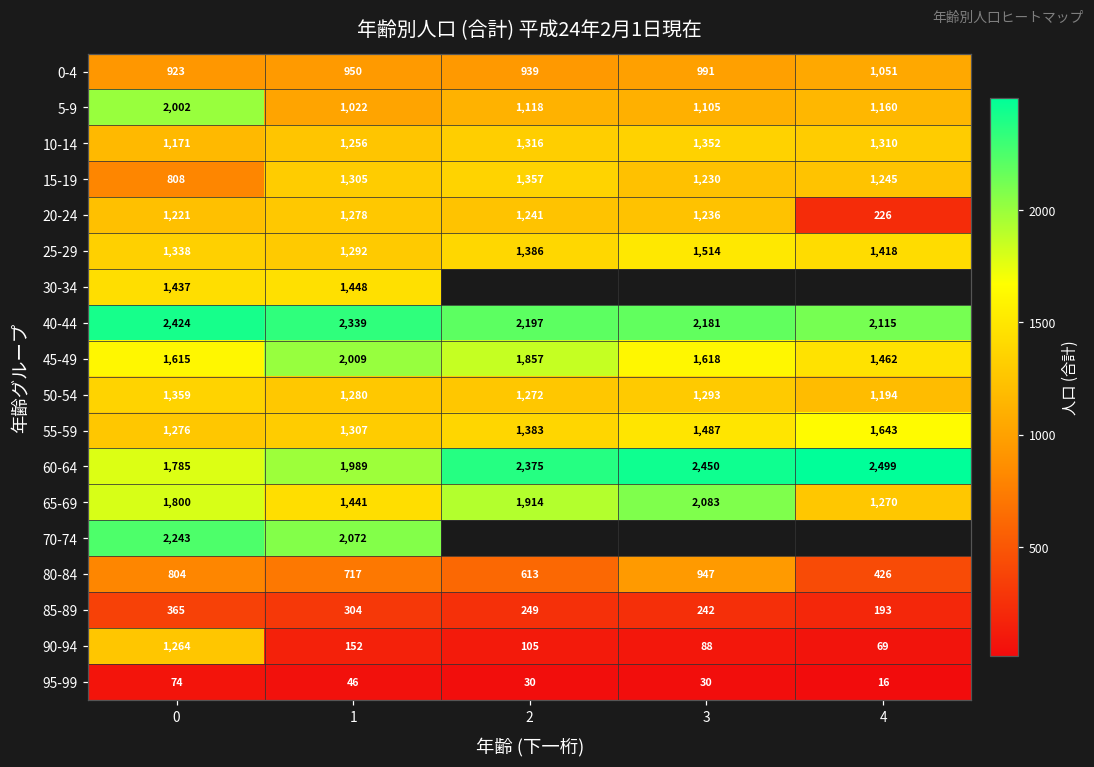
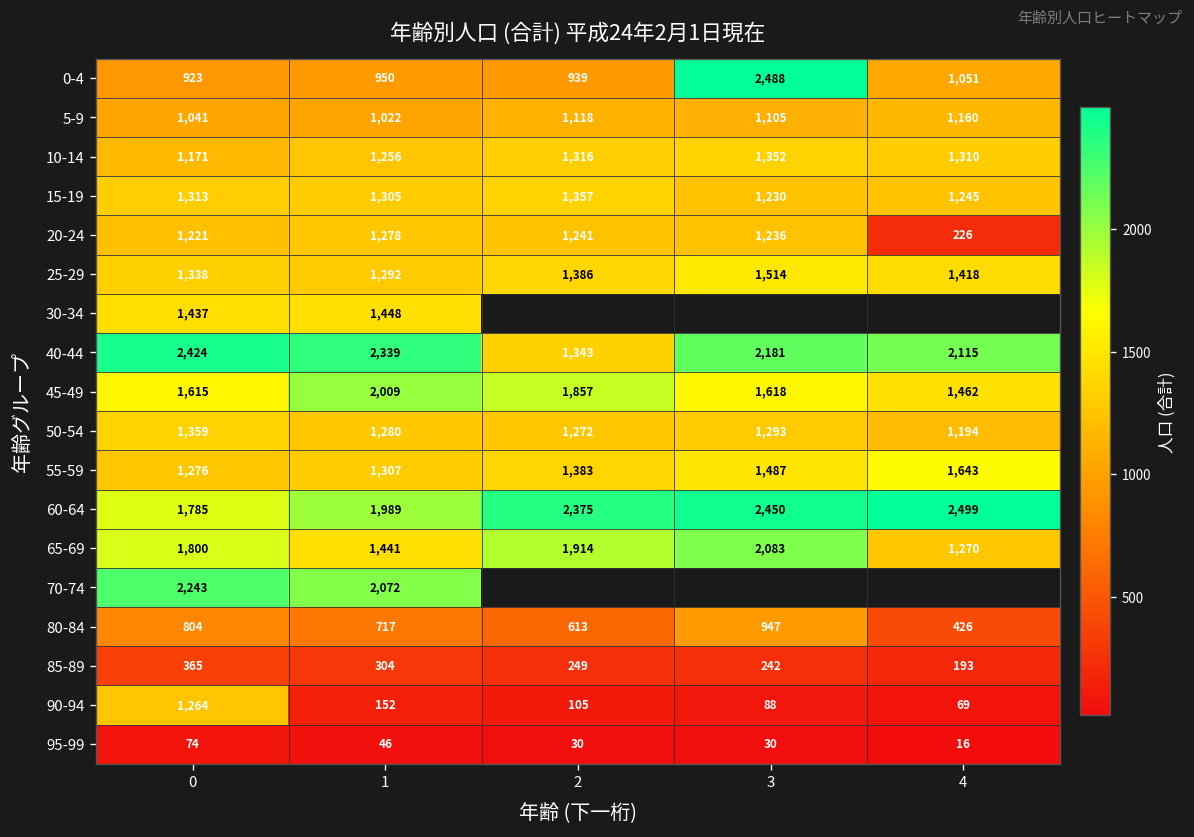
  {
    "0-4": {
      "0": "923",
      "1": "950",
      "2": "939",
-     "3": "991",
+     "3": "2,488",
      "4": "1,051"
    },
    "5-9": {
-     "0": "2,002",
+     "0": "1,041",
      "1": "1,022",
      "2": "1,118",
      "3": "1,105",
      "4": "1,160"
    },
    "10-14": {
      "0": "1,171",
      "1": "1,256",
      "2": "1,316",
      "3": "1,352",
      "4": "1,310"
    },
    "15-19": {
-     "0": "808",
+     "0": "1,313",
      "1": "1,305",
      "2": "1,357",
      "3": "1,230",
      "4": "1,245"
    },
    "20-24": {
      "0": "1,221",
      "1": "1,278",
      "2": "1,241",
      "3": "1,236",
      "4": "226"
    },
    "25-29": {
      "0": "1,338",
      "1": "1,292",
      "2": "1,386",
      "3": "1,514",
      "4": "1,418"
    },
    "30-34": {
      "0": "1,437",
      "1": "1,448"
    },
    "40-44": {
      "0": "2,424",
      "1": "2,339",
-     "2": "2,197",
+     "2": "1,343",
      "3": "2,181",
      "4": "2,115"
    },
    "45-49": {
      "0": "1,615",
      "1": "2,009",
      "2": "1,857",
      "3": "1,618",
      "4": "1,462"
    },
    "50-54": {
      "0": "1,359",
      "1": "1,280",
      "2": "1,272",
      "3": "1,293",
      "4": "1,194"
    },
    "55-59": {
      "0": "1,276",
      "1": "1,307",
      "2": "1,383",
      "3": "1,487",
      "4": "1,643"
    },
    "60-64": {
      "0": "1,785",
      "1": "1,989",
      "2": "2,375",
      "3": "2,450",
      "4": "2,499"
    },
    "65-69": {
      "0": "1,800",
      "1": "1,441",
      "2": "1,914",
      "3": "2,083",
      "4": "1,270"
    },
    "70-74": {
      "0": "2,243",
      "1": "2,072"
    },
    "80-84": {
      "0": "804",
      "1": "717",
      "2": "613",
      "3": "947",
      "4": "426"
    },
    "85-89": {
      "0": "365",
      "1": "304",
      "2": "249",
      "3": "242",
      "4": "193"
    },
    "90-94": {
      "0": "1,264",
      "1": "152",
      "2": "105",
      "3": "88",
      "4": "69"
    },
    "95-99": {
      "0": "74",
      "1": "46",
      "2": "30",
      "3": "30",
      "4": "16"
    }
  }
